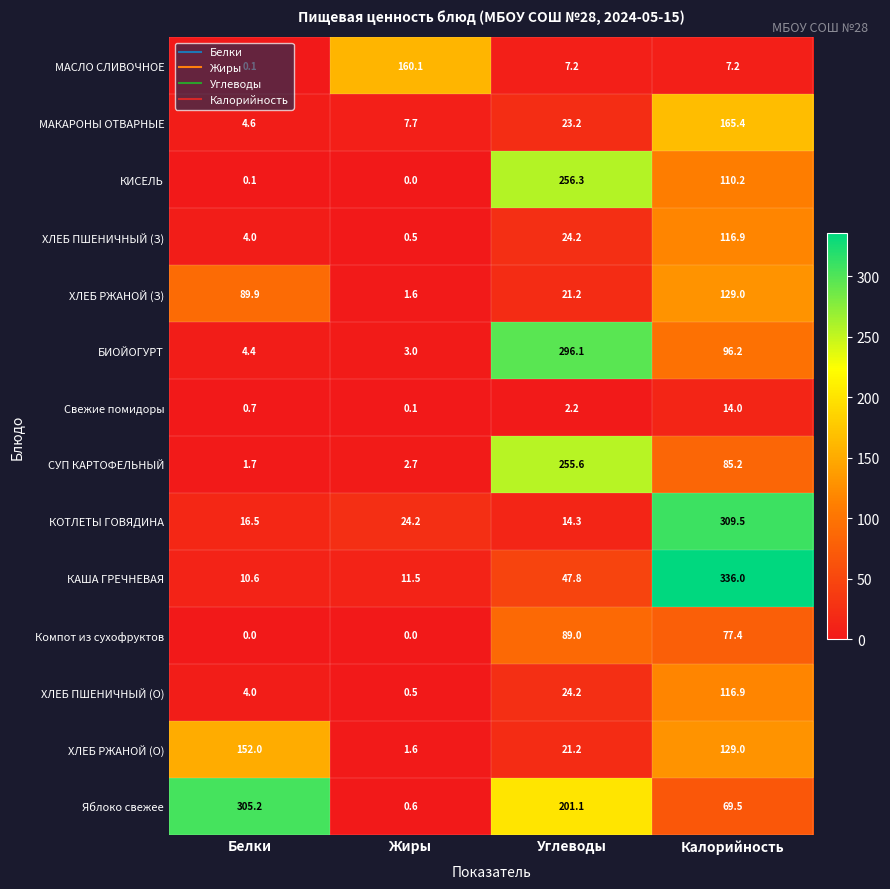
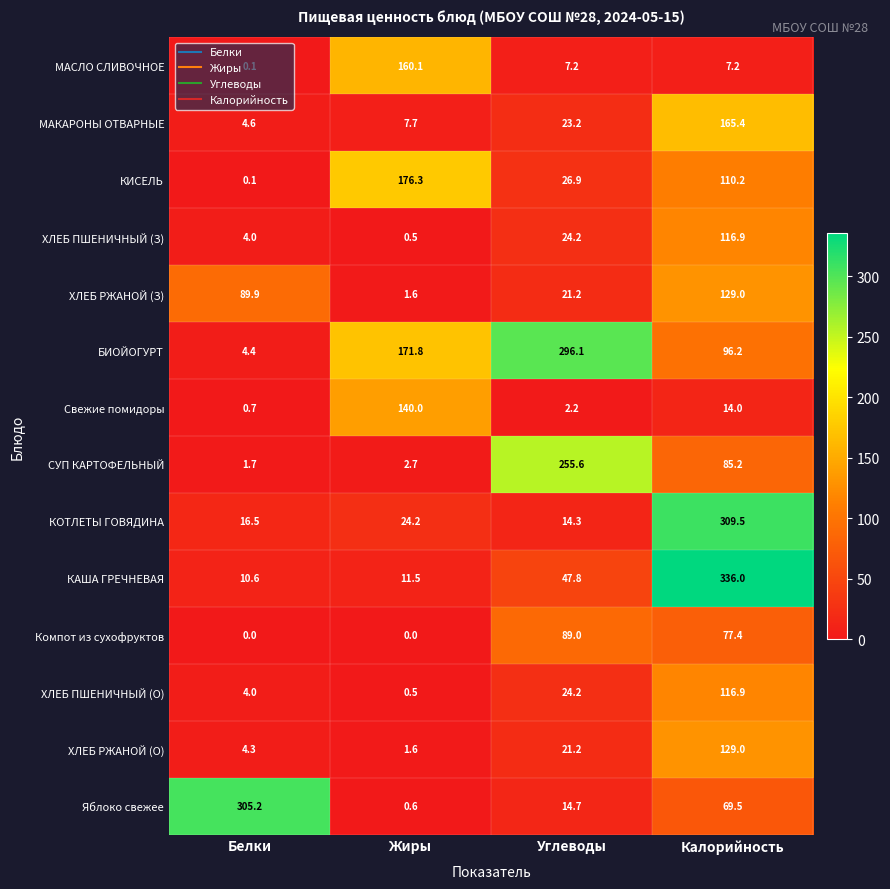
  {
    "МАСЛО СЛИВОЧНОЕ": {
      "Жиры": 160.1,
      "Углеводы": 7.2,
      "Калорийность": 7.2
    },
    "МАКАРОНЫ ОТВАРНЫЕ": {
      "Белки": 4.6,
      "Жиры": 7.7,
      "Углеводы": 23.2,
      "Калорийность": 165.4
    },
    "КИСЕЛЬ": {
      "Белки": 0.1,
-     "Жиры": 0.0,
-     "Углеводы": 256.3,
+     "Жиры": 176.3,
+     "Углеводы": 26.9,
      "Калорийность": 110.2
    },
    "ХЛЕБ ПШЕНИЧНЫЙ (З)": {
      "Белки": 4.0,
      "Жиры": 0.5,
      "Углеводы": 24.2,
      "Калорийность": 116.9
    },
    "ХЛЕБ РЖАНОЙ (З)": {
      "Белки": 89.9,
      "Жиры": 1.6,
      "Углеводы": 21.2,
      "Калорийность": 129.0
    },
    "БИОЙОГУРТ": {
      "Белки": 4.4,
-     "Жиры": 3.0,
+     "Жиры": 171.8,
      "Углеводы": 296.1,
      "Калорийность": 96.2
    },
    "Свежие помидоры": {
      "Белки": 0.7,
-     "Жиры": 0.1,
+     "Жиры": 140.0,
      "Углеводы": 2.2,
      "Калорийность": 14.0
    },
    "СУП КАРТОФЕЛЬНЫЙ": {
      "Белки": 1.7,
      "Жиры": 2.7,
      "Углеводы": 255.6,
      "Калорийность": 85.2
    },
    "КОТЛЕТЫ ГОВЯДИНА": {
      "Белки": 16.5,
      "Жиры": 24.2,
      "Углеводы": 14.3,
      "Калорийность": 309.5
    },
    "КАША ГРЕЧНЕВАЯ": {
      "Белки": 10.6,
      "Жиры": 11.5,
      "Углеводы": 47.8,
      "Калорийность": 336.0
    },
    "Компот из сухофруктов": {
      "Белки": 0.0,
      "Жиры": 0.0,
      "Углеводы": 89.0,
      "Калорийность": 77.4
    },
    "ХЛЕБ ПШЕНИЧНЫЙ (О)": {
      "Белки": 4.0,
      "Жиры": 0.5,
      "Углеводы": 24.2,
      "Калорийность": 116.9
    },
    "ХЛЕБ РЖАНОЙ (О)": {
-     "Белки": 152.0,
+     "Белки": 4.3,
      "Жиры": 1.6,
      "Углеводы": 21.2,
      "Калорийность": 129.0
    },
    "Яблоко свежее": {
      "Белки": 305.2,
      "Жиры": 0.6,
-     "Углеводы": 201.1,
+     "Углеводы": 14.7,
      "Калорийность": 69.5
    }
  }
